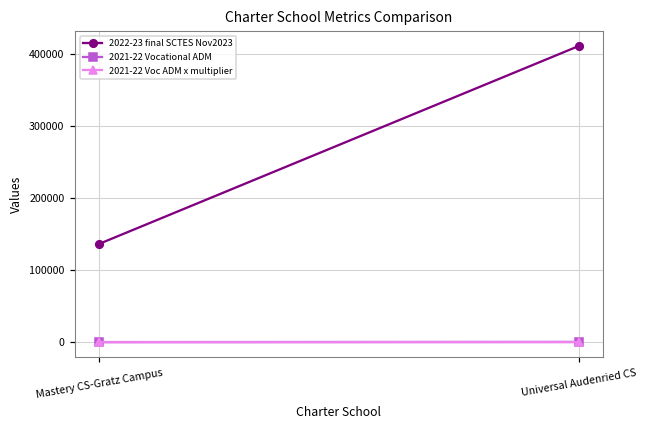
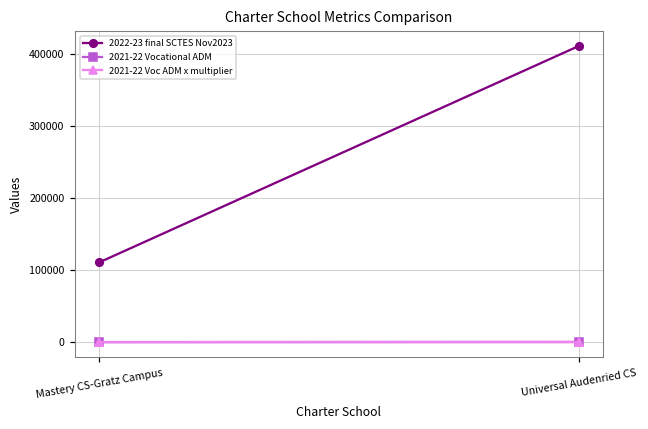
  {
    "2022-23 final SCTES Nov2023": {
-     "Mastery CS-Gratz Campus": 140000,
+     "Mastery CS-Gratz Campus": 110000,
      "Universal Audenried CS": 410000
    },
    "2021-22 Voc ADM x multiplier": {
      "Mastery CS-Gratz Campus": 0,
      "Universal Audenried CS": 0
    }
  }
